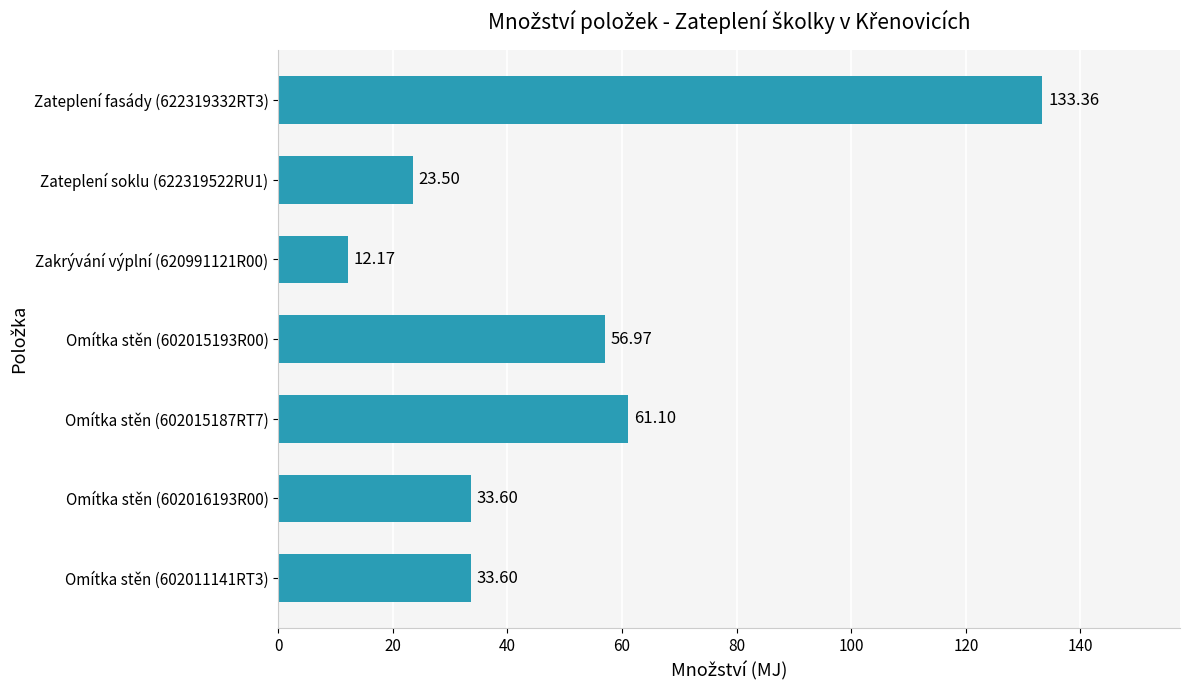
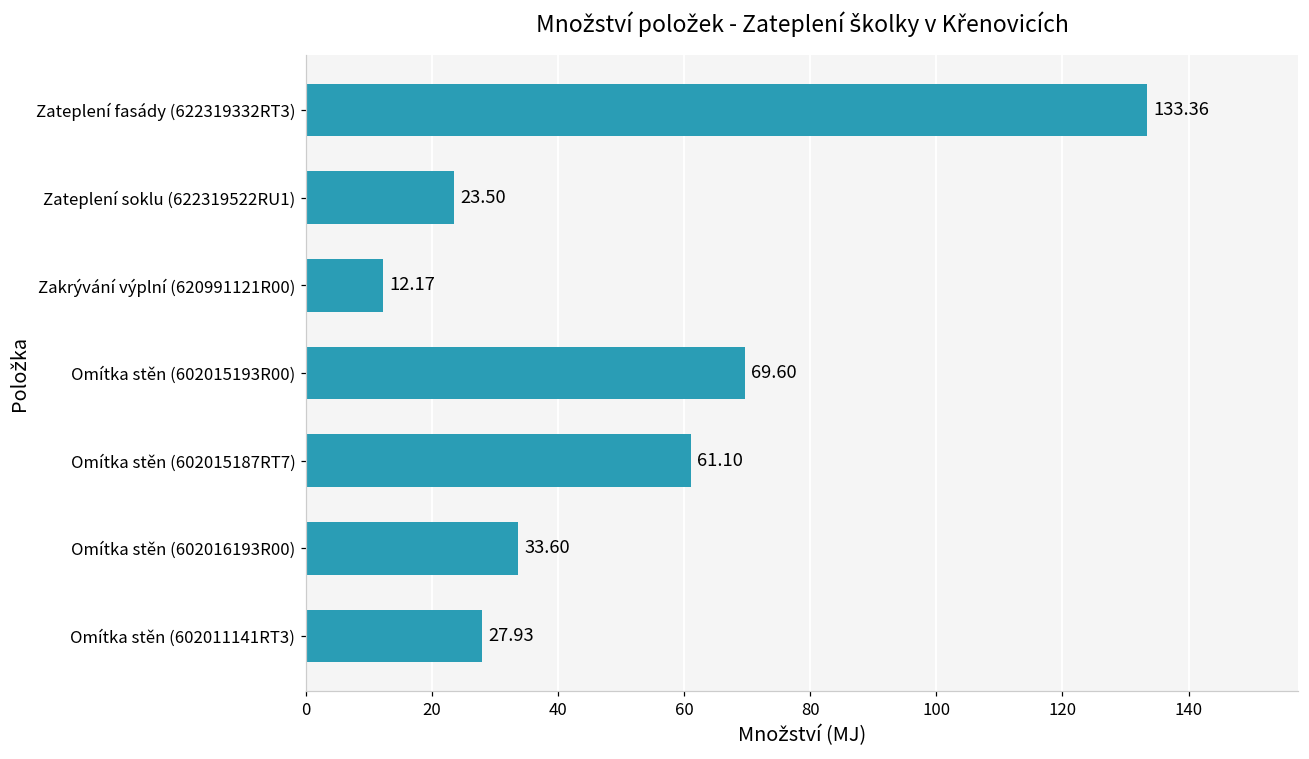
  {
    "Zateplení fasády (622319332RT3)": 133.36,
    "Zateplení soklu (622319522RU1)": 23.50,
    "Zakrývání výplní (620991121R00)": 12.17,
-   "Omítka stěn (602015193R00)": 56.97,
+   "Omítka stěn (602015193R00)": 69.60,
    "Omítka stěn (602015187RT7)": 61.10,
    "Omítka stěn (602016193R00)": 33.60,
-   "Omítka stěn (602011141RT3)": 33.60
+   "Omítka stěn (602011141RT3)": 27.93
  }
